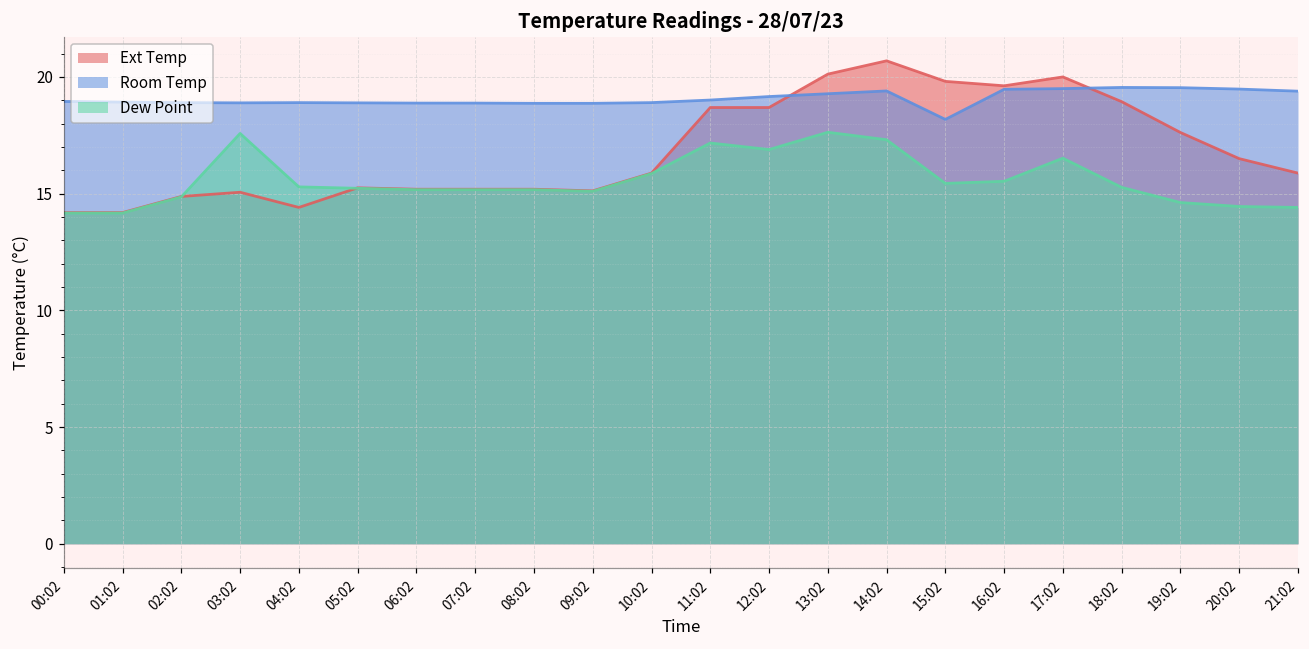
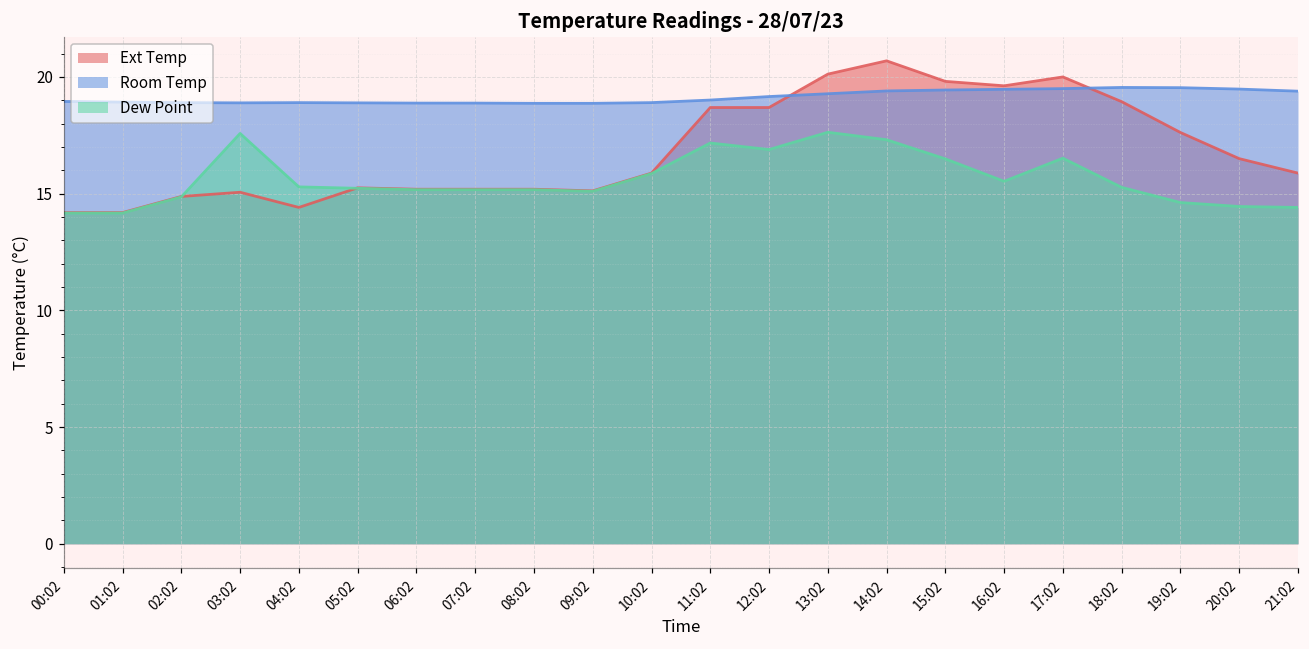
  {
    "Ext Temp": {
      "03:02": 15.1,
      "04:02": 14.4,
      "11:02": 18.7,
      "12:02": 18.7,
      "13:02": 20.1,
      "14:02": 20.7,
      "15:02": 19.8,
      "16:02": 19.6,
      "17:02": 20.0,
      "18:02": 18.9,
      "19:02": 17.6,
      "20:02": 16.5,
      "21:02": 15.9
    },
    "Room Temp": {
      "00:02": 19.0,
      "03:02": 18.9,
      "04:02": 18.9,
      "05:02": 18.9,
      "06:02": 18.9,
      "07:02": 18.9,
      "08:02": 18.9,
      "09:02": 18.9,
      "10:02": 18.9,
      "11:02": 19.0,
      "12:02": 19.2,
      "13:02": 19.3,
      "14:02": 19.4,
-     "15:02": 18.2,
+     "15:02": 19.4,
      "16:02": 19.5,
      "17:02": 19.5,
      "18:02": 19.6,
      "19:02": 19.5,
      "20:02": 19.5,
      "21:02": 19.4
    },
    "Dew Point": {
      "03:02": 17.6,
      "04:02": 15.3,
      "11:02": 17.2,
      "12:02": 16.9,
      "13:02": 17.6,
      "14:02": 17.3,
-     "15:02": 15.4,
+     "15:02": 16.5,
      "16:02": 15.5,
      "17:02": 16.5,
      "18:02": 15.3,
      "19:02": 14.6,
      "20:02": 14.5,
      "21:02": 14.4
    }
  }
